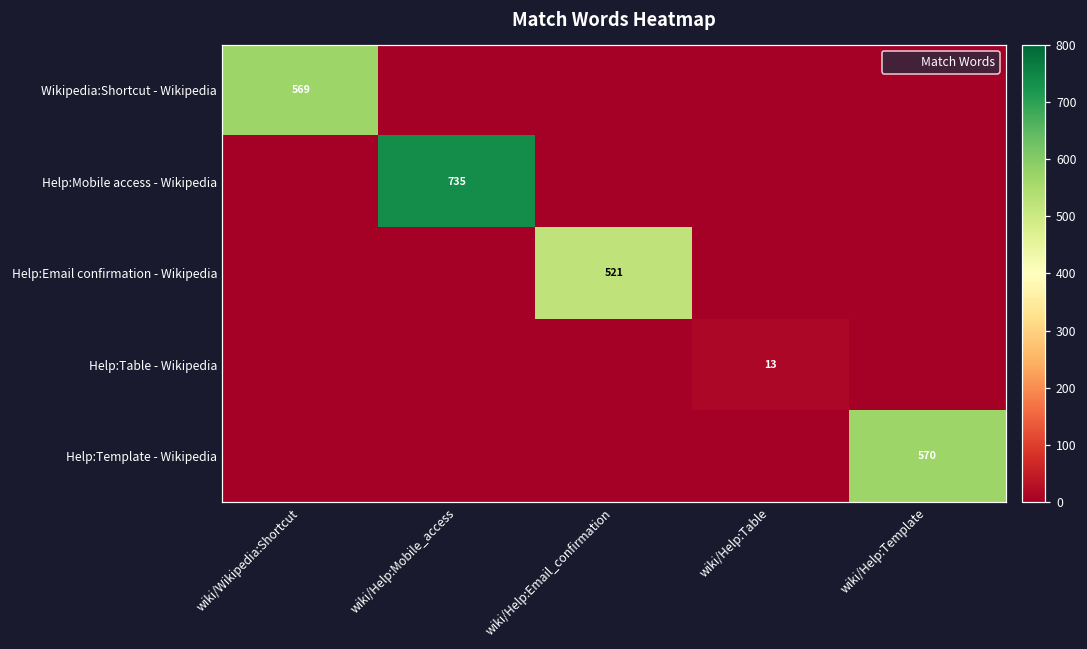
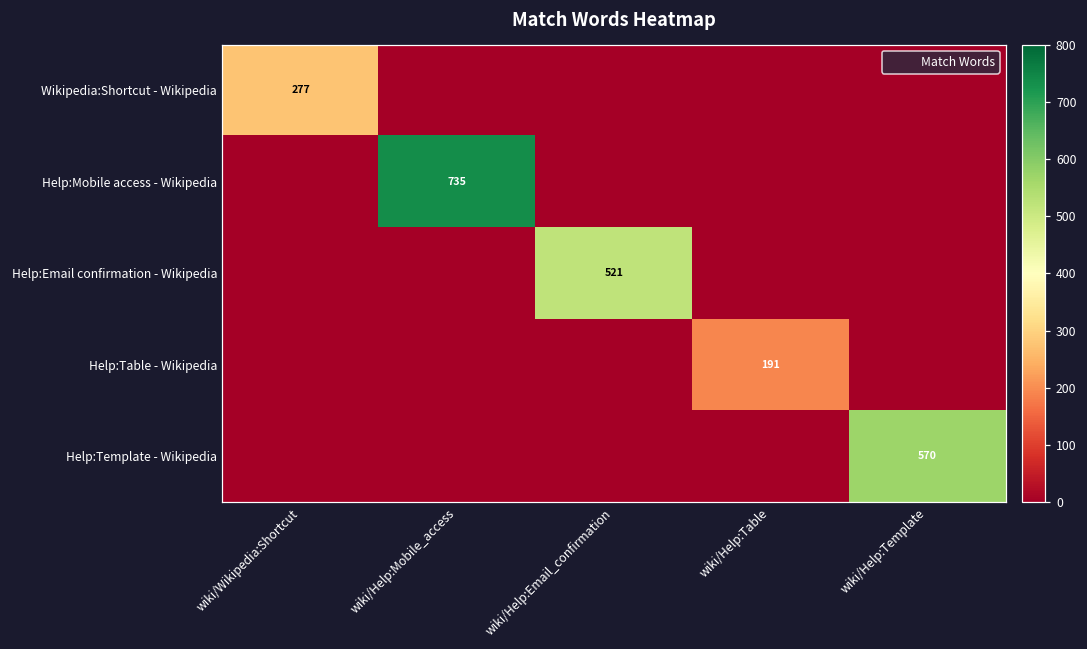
  {
    "Wikipedia:Shortcut - Wikipedia": {
-     "wiki/Wikipedia:Shortcut": 569
+     "wiki/Wikipedia:Shortcut": 277
    },
    "Help:Mobile access - Wikipedia": {
      "wiki/Help:Mobile_access": 735
    },
    "Help:Email confirmation - Wikipedia": {
      "wiki/Help:Email_confirmation": 521
    },
    "Help:Table - Wikipedia": {
-     "wiki/Help:Table": 13
+     "wiki/Help:Table": 191
    },
    "Help:Template - Wikipedia": {
      "wiki/Help:Template": 570
    }
  }
